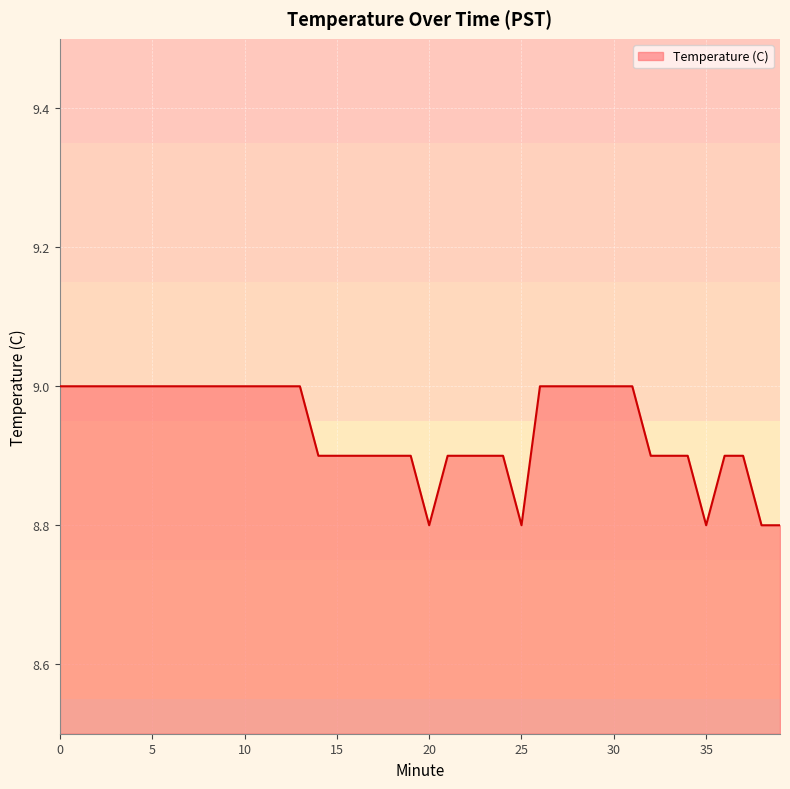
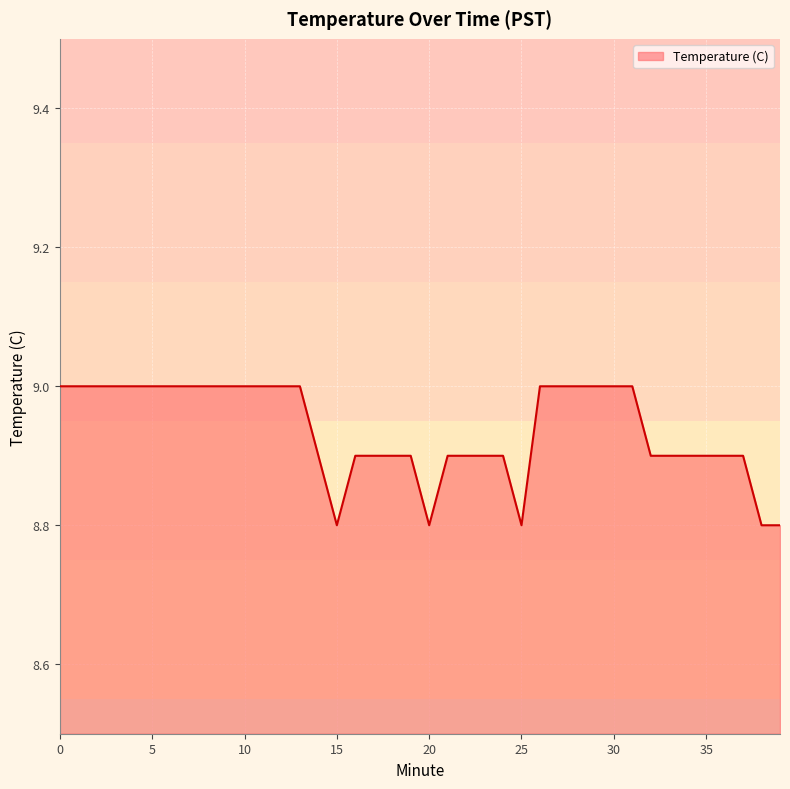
  {
    "0": 9.0,
    "5": 9.0,
    "10": 9.0,
-   "15": 8.9,
+   "15": 8.8,
    "20": 8.8,
    "25": 8.8,
    "30": 9.0,
-   "35": 8.8
+   "35": 8.9
  }
